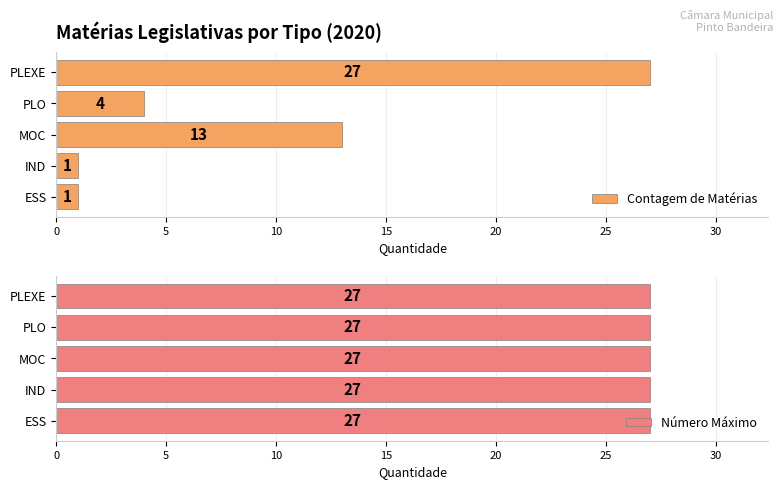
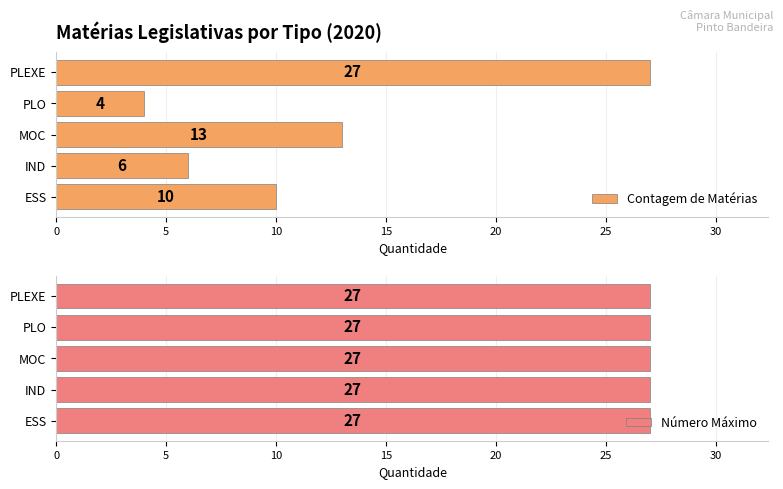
  {
    "Matérias Legislativas por Tipo (2020)": {
      "PLEXE": 27,
      "PLO": 4,
      "MOC": 13,
-     "IND": 1,
-     "ESS": 1
+     "IND": 6,
+     "ESS": 10
    }
  }
